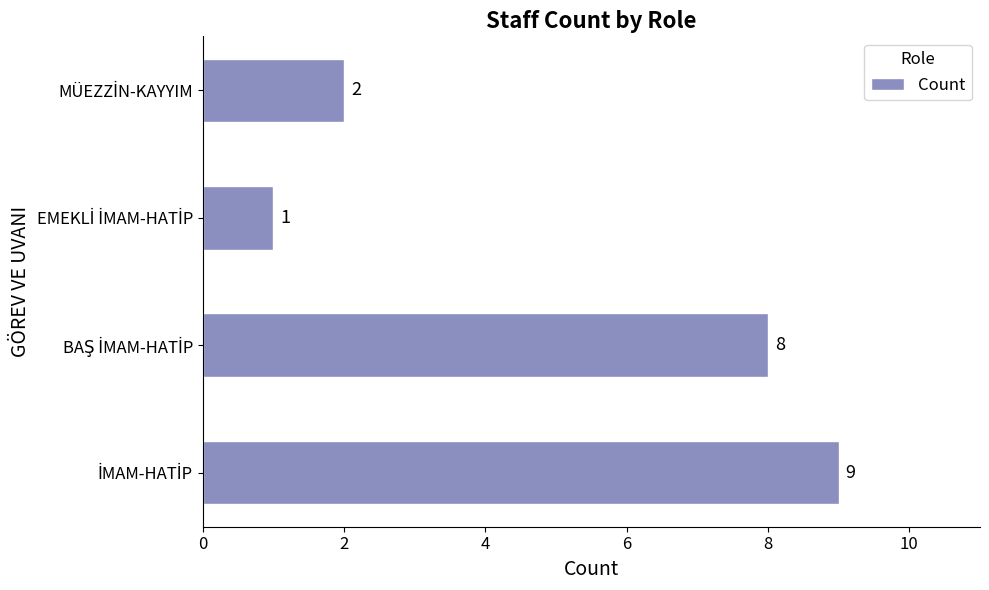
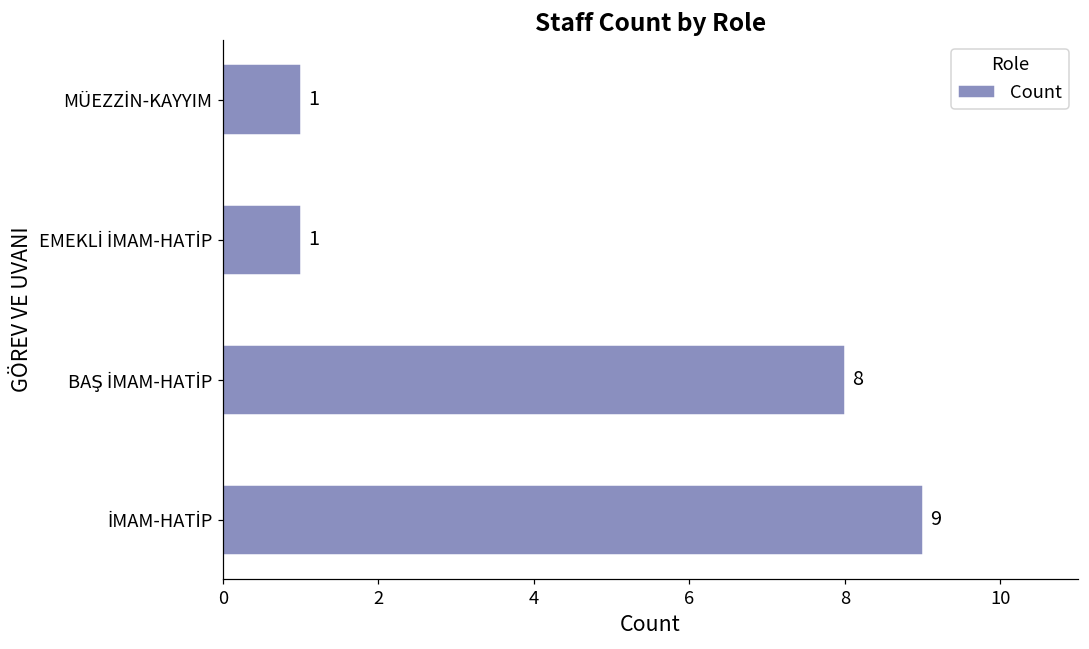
  {
-   "MÜEZZİN-KAYYIM": 2,
+   "MÜEZZİN-KAYYIM": 1,
    "EMEKLİ İMAM-HATİP": 1,
    "BAŞ İMAM-HATİP": 8,
    "İMAM-HATİP": 9
  }
